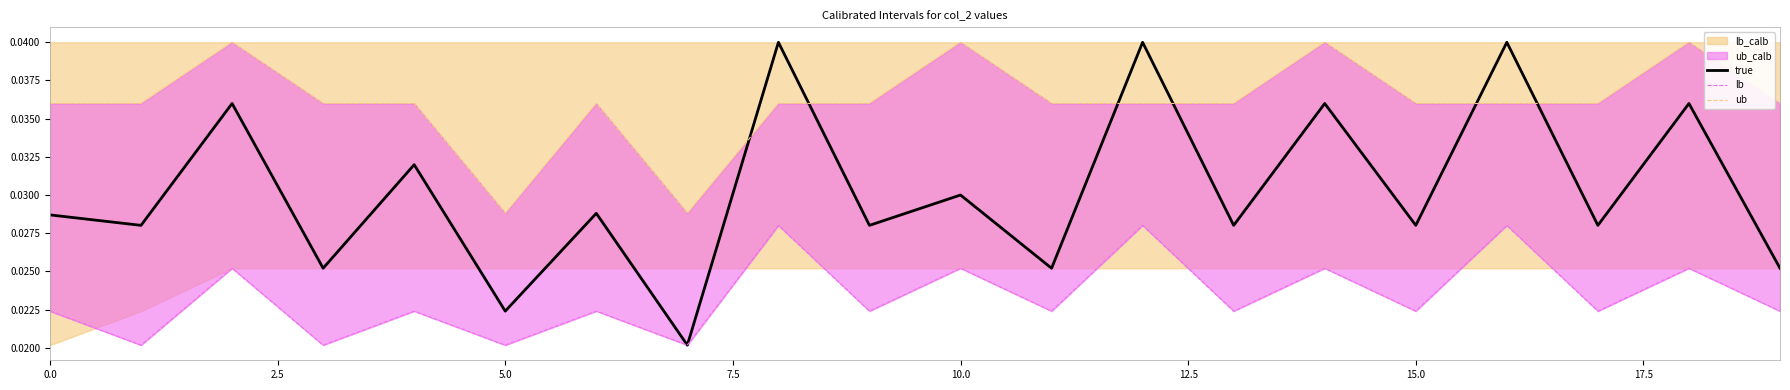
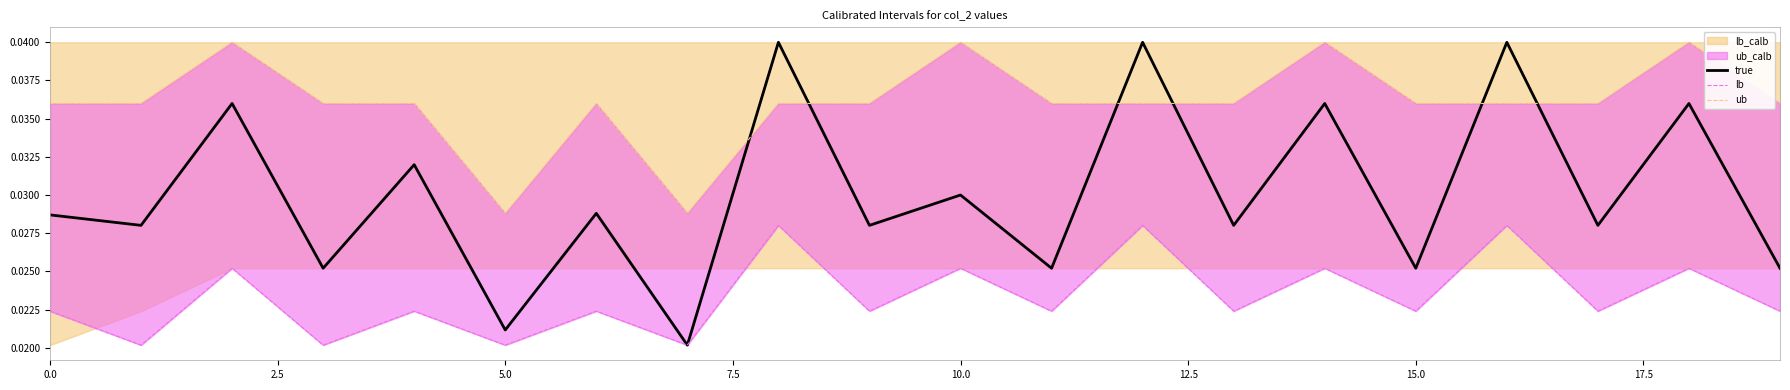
  {
    "true": {
      "0.0": 0.0287,
-     "5.0": 0.0224,
+     "5.0": 0.0212,
      "10.0": 0.0300,
-     "15.0": 0.0280
+     "15.0": 0.0252
    }
  }
